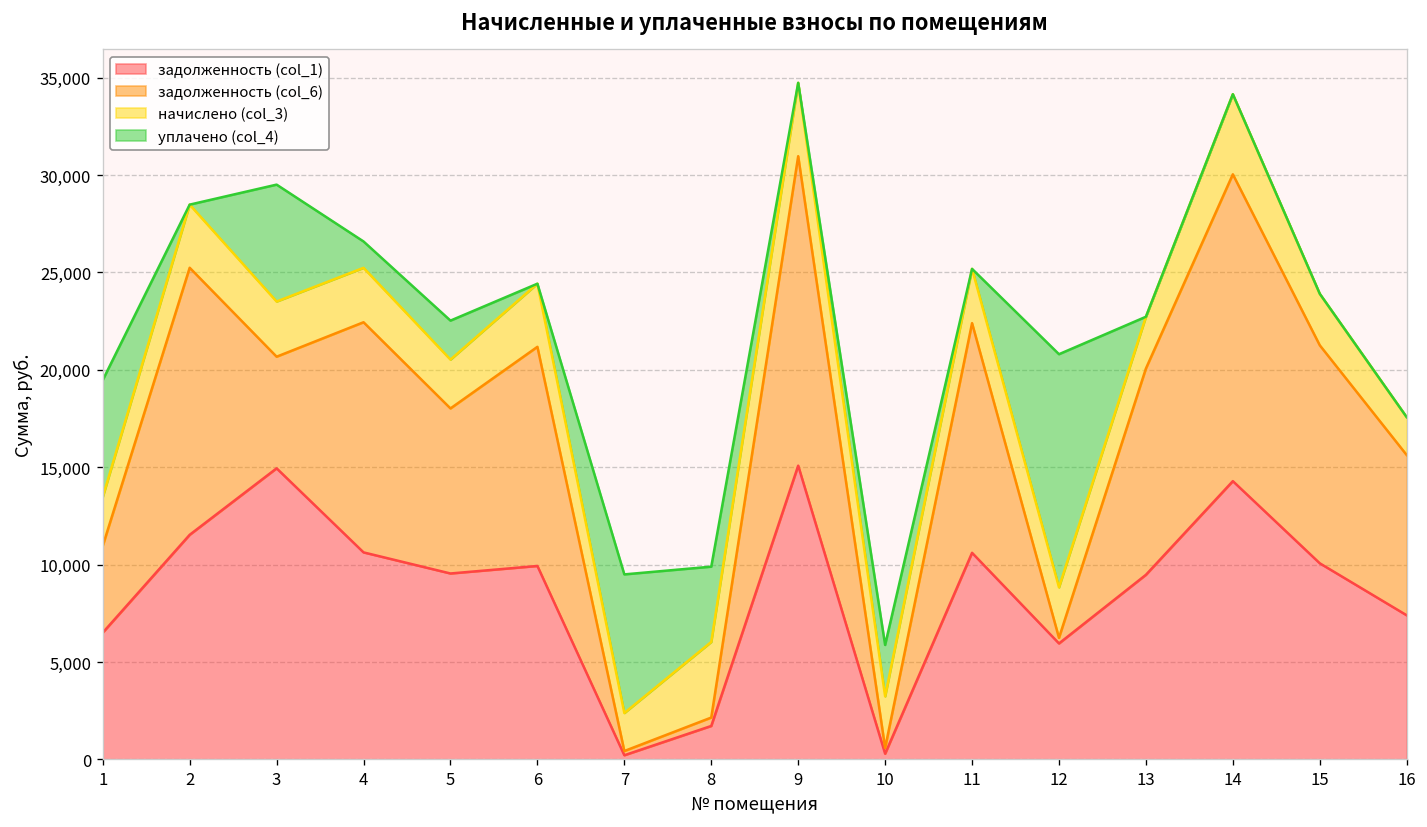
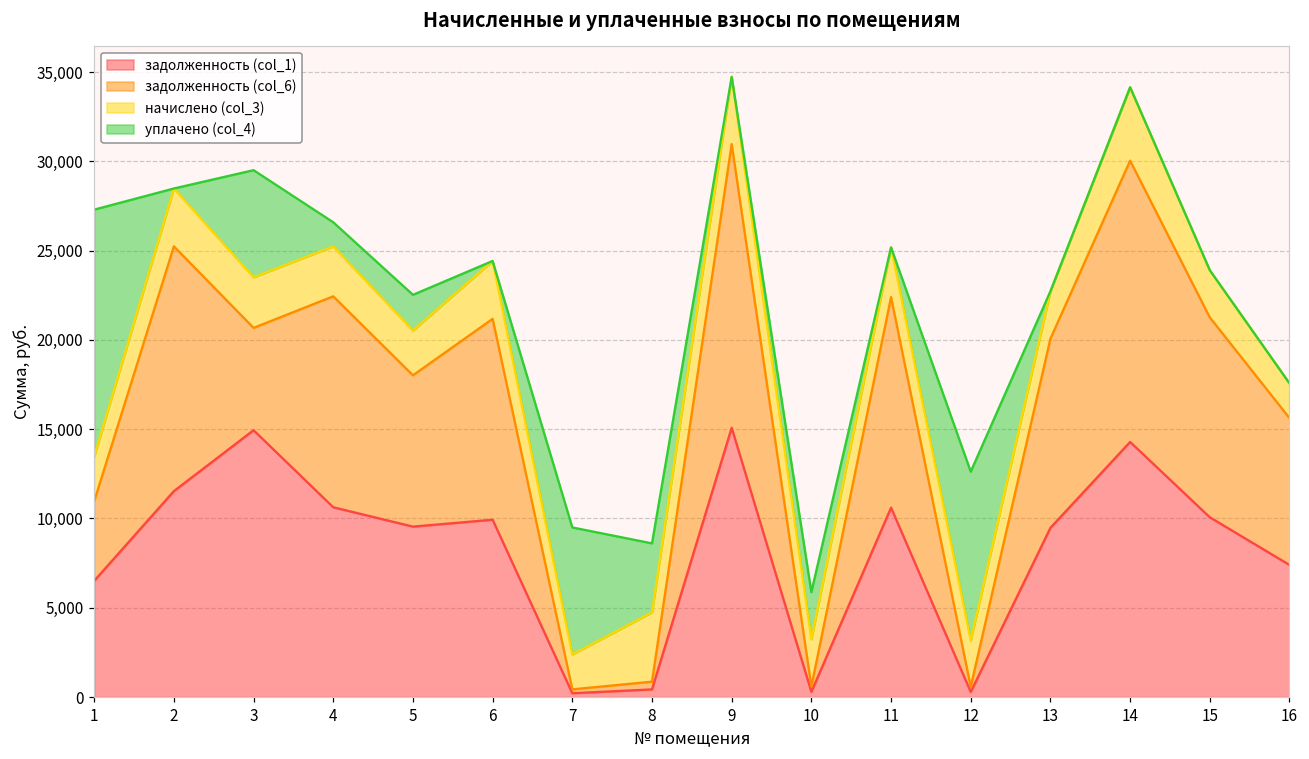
  {
    "задолженность (col_1)": {
      "1": "6,500",
      "2": "11,500",
      "3": "14,900",
      "4": "10,600",
      "5": "9,500",
      "6": "9,900",
      "7": "200",
-     "8": "1,700",
+     "8": "400",
      "9": "15,100",
      "10": "300",
      "11": "10,600",
-     "12": "6,000",
+     "12": "300",
      "13": "9,500",
      "14": "14,300",
      "15": "10,100",
      "16": "7,400"
    },
    "уплачено (col_4)": {
-     "1": "6,000",
+     "1": "13,800",
      "3": "6,000",
      "4": "1,400",
      "5": "2,000",
      "7": "7,100",
      "8": "3,900",
      "10": "2,600",
-     "12": "12,000"
+     "12": "9,500"
    }
  }
